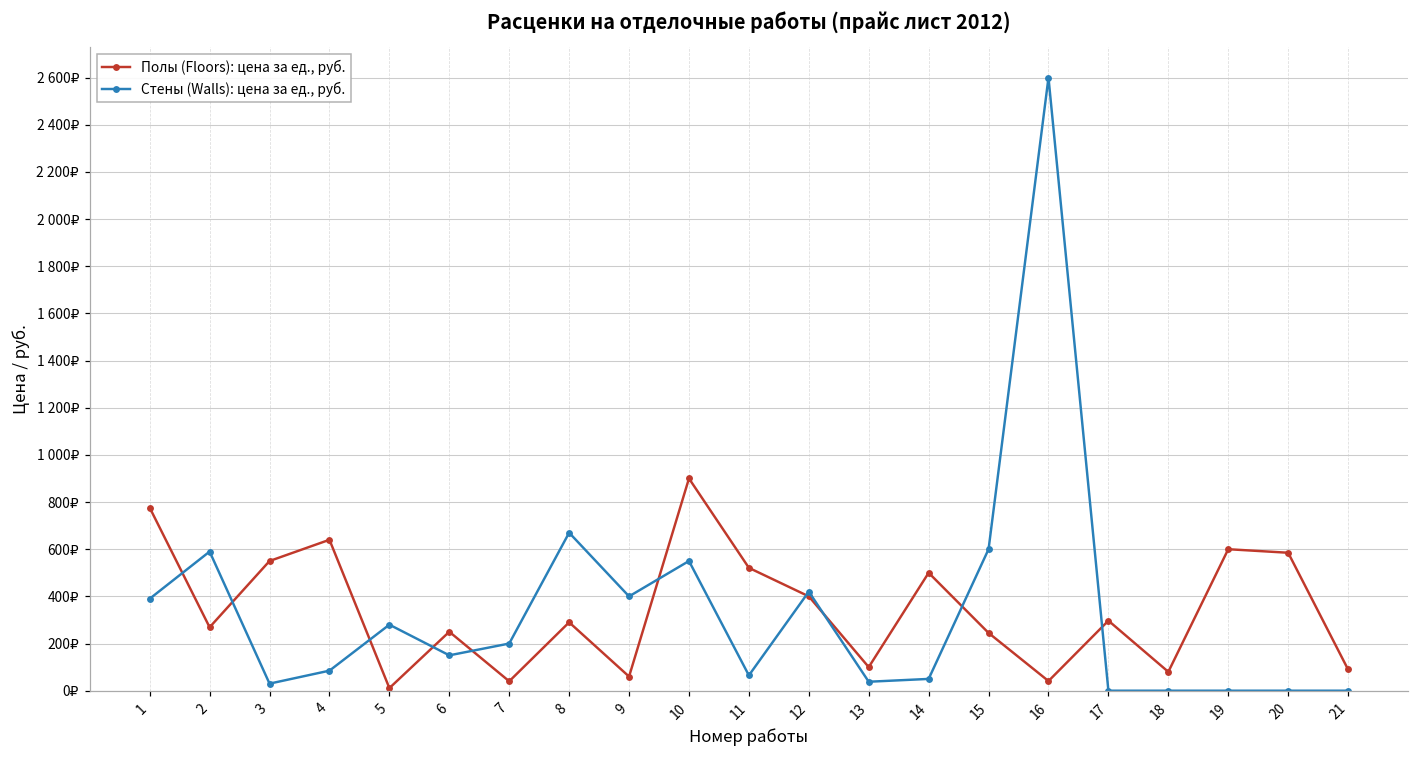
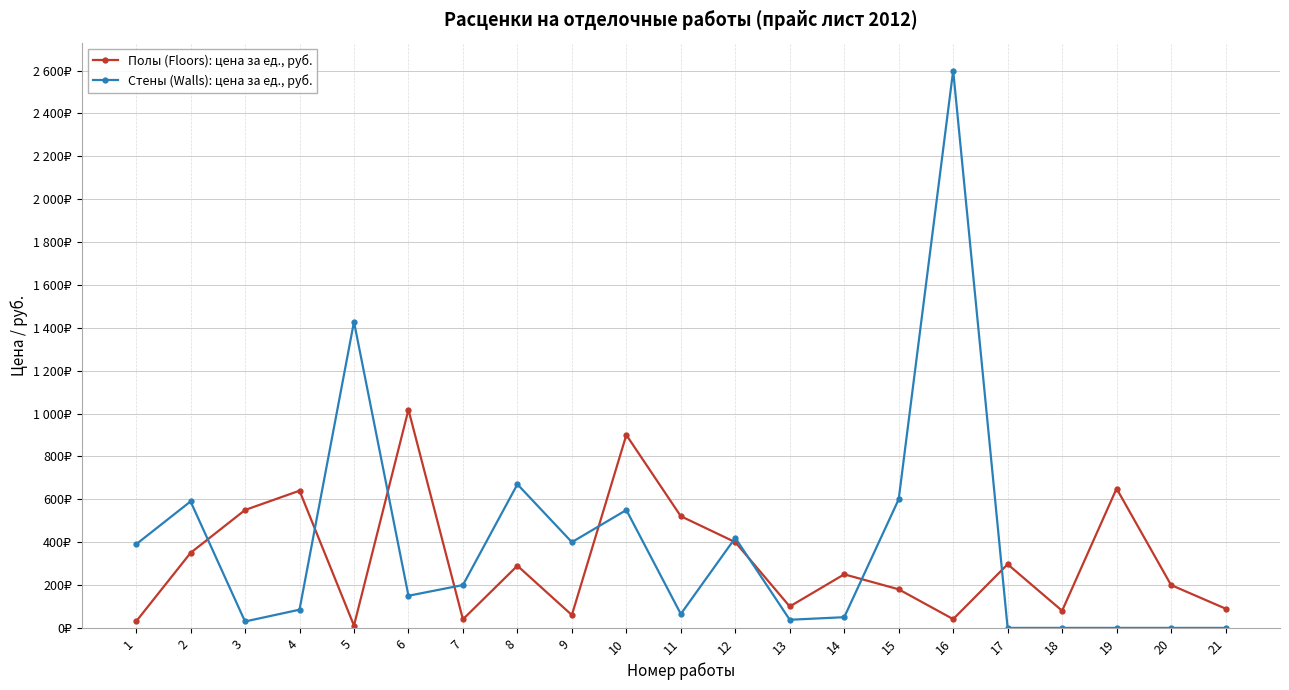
  {
    "Полы (Floors): цена за ед., руб.": {
-     "1": "780₽",
-     "2": "270₽",
+     "1": "30₽",
+     "2": "350₽",
      "3": "550₽",
      "4": "640₽",
      "5": "10₽",
-     "6": "250₽",
+     "6": "1020₽",
      "7": "40₽",
      "8": "290₽",
      "9": "60₽",
      "10": "900₽",
      "11": "520₽",
      "12": "400₽",
      "13": "100₽",
-     "14": "500₽",
-     "15": "250₽",
+     "14": "250₽",
+     "15": "180₽",
      "16": "40₽",
      "17": "300₽",
      "18": "80₽",
-     "19": "600₽",
-     "20": "590₽",
+     "19": "650₽",
+     "20": "200₽",
      "21": "90₽"
    },
    "Стены (Walls): цена за ед., руб.": {
      "1": "390₽",
      "2": "590₽",
      "3": "30₽",
      "4": "90₽",
-     "5": "280₽",
+     "5": "1430₽",
      "6": "150₽",
      "7": "200₽",
      "8": "670₽",
      "9": "400₽",
      "10": "550₽",
      "11": "70₽",
      "12": "420₽",
      "13": "40₽",
      "14": "50₽",
      "15": "600₽",
      "16": "2600₽",
      "17": "0₽",
      "18": "0₽",
      "19": "0₽",
      "20": "0₽",
      "21": "0₽"
    }
  }
